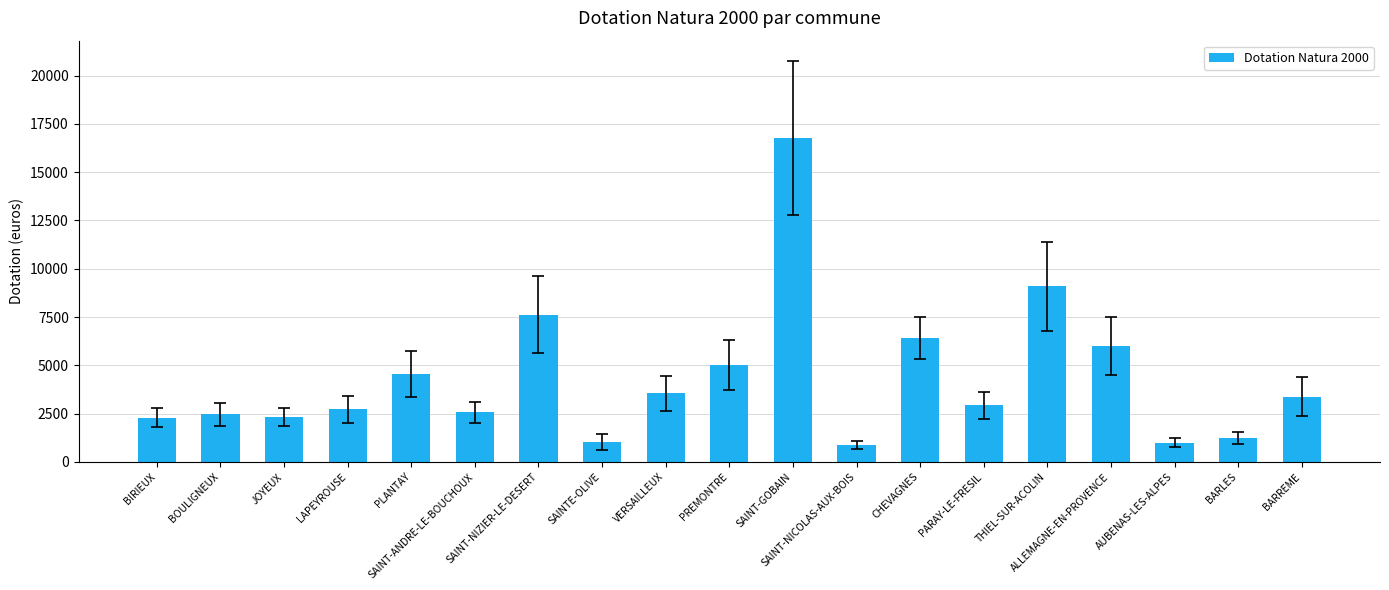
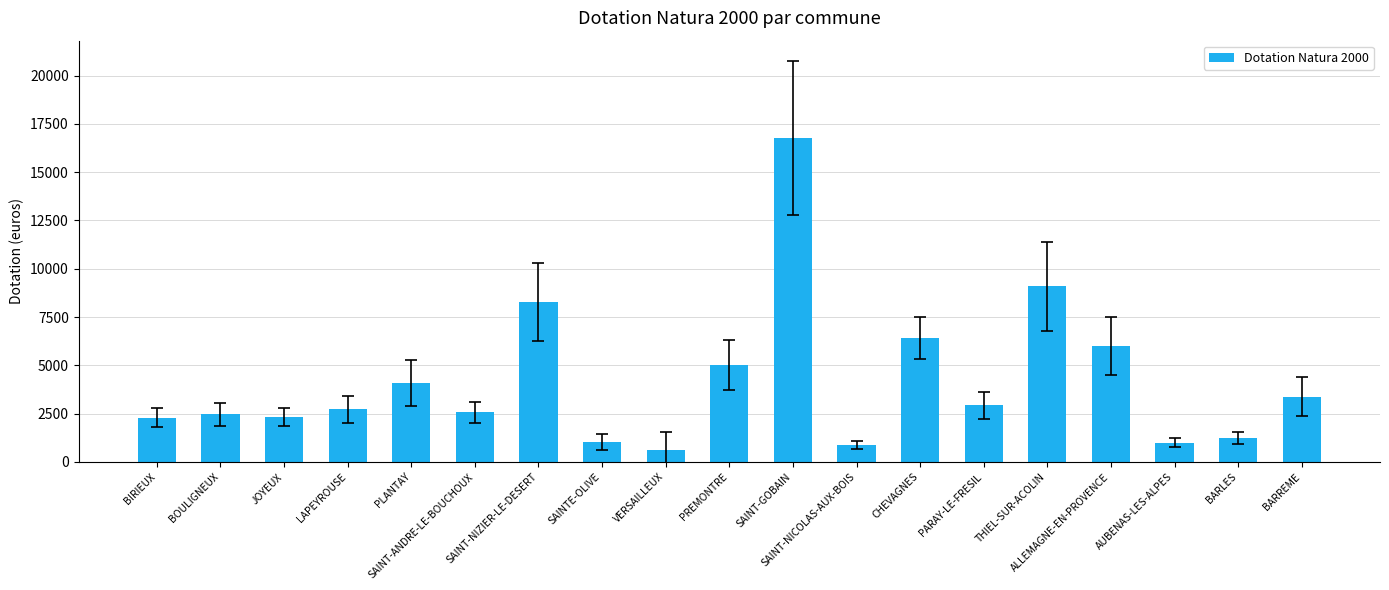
  {
    "Dotation Natura 2000": {
      "BIRIEUX": 2300,
      "BOULIGNEUX": 2500,
      "JOYEUX": 2300,
      "LAPEYROUSE": 2700,
-     "PLANTAY": 4600,
+     "PLANTAY": 4100,
      "SAINT-ANDRE-LE-BOUCHOUX": 2600,
-     "SAINT-NIZIER-LE-DESERT": 7600,
+     "SAINT-NIZIER-LE-DESERT": 8300,
      "SAINTE-OLIVE": 1000,
-     "VERSAILLEUX": 3500,
+     "VERSAILLEUX": 600,
      "PREMONTRE": 5000,
      "SAINT-GOBAIN": 16800,
      "SAINT-NICOLAS-AUX-BOIS": 900,
      "CHEVAGNES": 6400,
      "PARAY-LE-FRESIL": 2900,
      "THIEL-SUR-ACOLIN": 9100,
      "ALLEMAGNE-EN-PROVENCE": 6000,
      "AUBENAS-LES-ALPES": 1000,
      "BARLES": 1300,
      "BARREME": 3400
    }
  }
